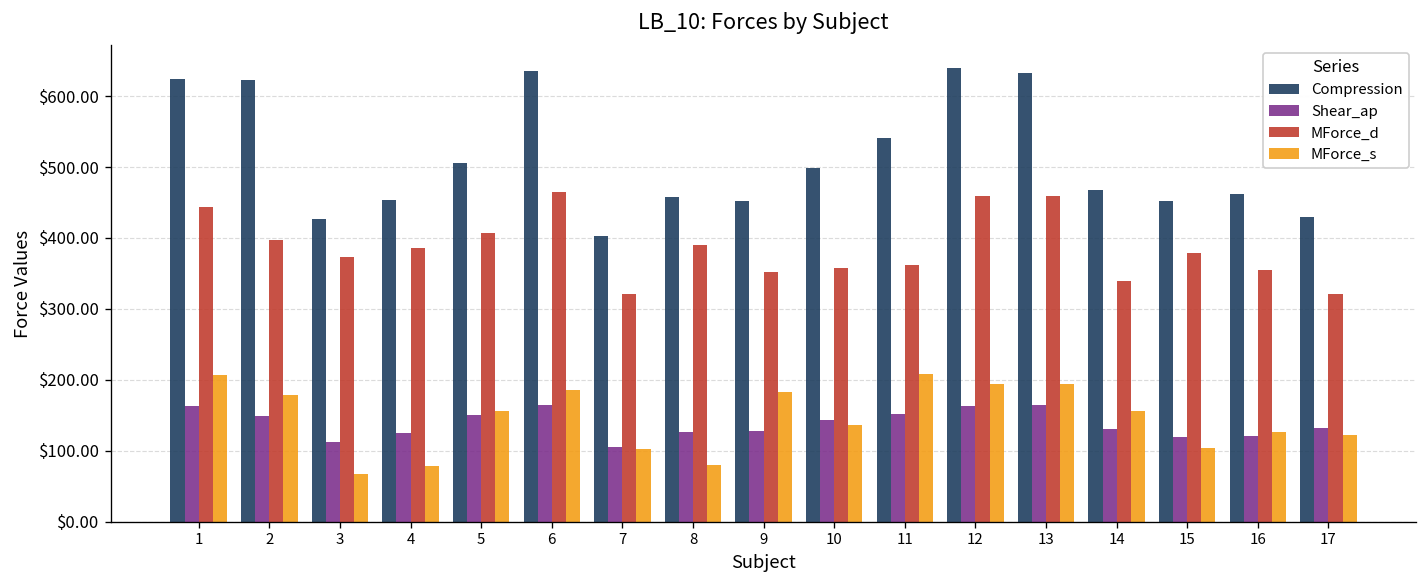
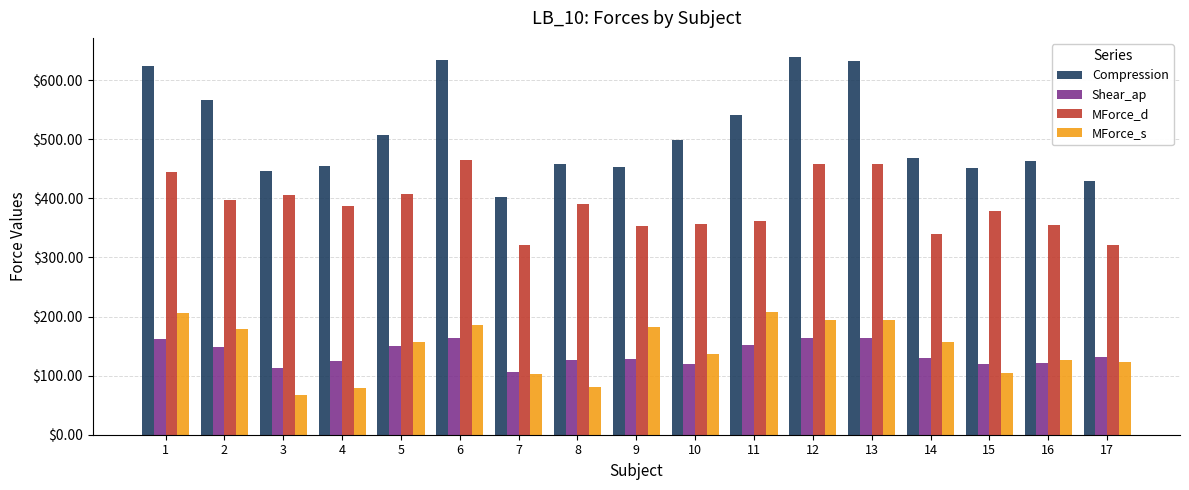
  {
    "Compression": {
      "1": "$620",
-     "2": "$620",
-     "3": "$430",
+     "2": "$570",
+     "3": "$450",
      "4": "$450",
      "5": "$510",
      "6": "$630",
      "7": "$400",
      "8": "$460",
      "9": "$450",
      "10": "$500",
      "11": "$540",
      "12": "$640",
      "13": "$630",
      "14": "$470",
      "15": "$450",
      "16": "$460",
      "17": "$430"
    },
    "Shear_ap": {
      "1": "$160",
      "2": "$150",
      "3": "$110",
      "4": "$130",
      "5": "$150",
      "6": "$160",
      "7": "$110",
      "8": "$130",
      "9": "$130",
-     "10": "$140",
+     "10": "$120",
      "11": "$150",
      "12": "$160",
      "13": "$160",
      "14": "$130",
      "15": "$120",
      "16": "$120",
      "17": "$130"
    },
    "MForce_d": {
      "1": "$440",
      "2": "$400",
-     "3": "$370",
+     "3": "$410",
      "4": "$390",
      "5": "$410",
      "6": "$470",
      "7": "$320",
      "8": "$390",
      "9": "$350",
      "10": "$360",
      "11": "$360",
      "12": "$460",
      "13": "$460",
      "14": "$340",
      "15": "$380",
      "16": "$360",
      "17": "$320"
    },
    "MForce_s": {
      "1": "$210",
      "2": "$180",
      "3": "$70",
      "4": "$80",
      "5": "$160",
      "6": "$190",
      "7": "$100",
      "8": "$80",
      "9": "$180",
      "10": "$140",
      "11": "$210",
      "12": "$190",
      "13": "$190",
      "14": "$160",
      "15": "$100",
      "16": "$130",
      "17": "$120"
    }
  }
